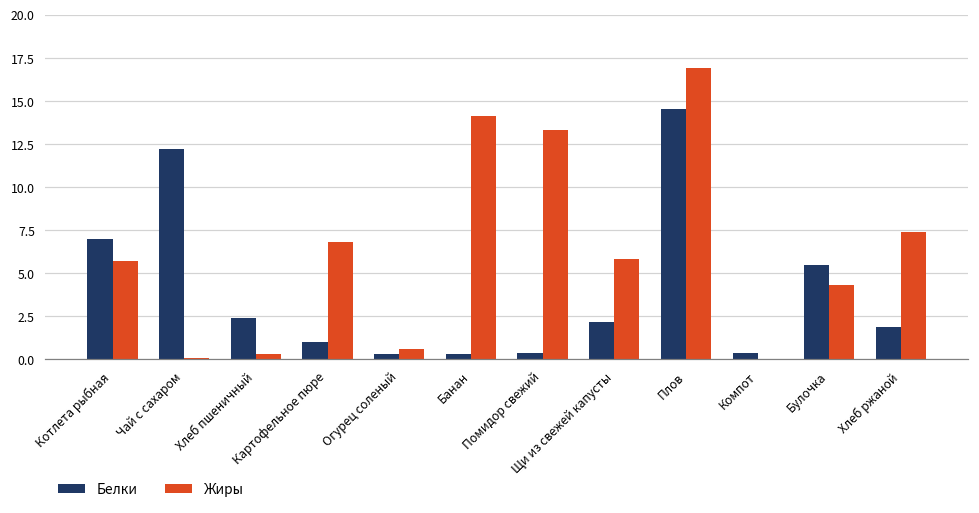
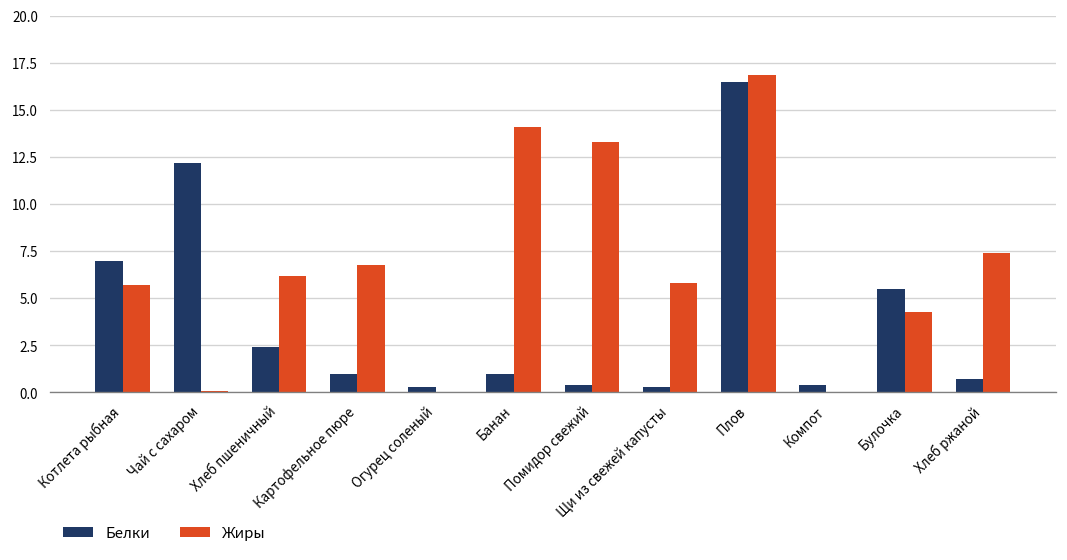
  {
    "Белки": {
      "Котлета рыбная": 7.0,
      "Чай с сахаром": 12.2,
      "Хлеб пшеничный": 2.4,
      "Картофельное пюре": 1.0,
      "Огурец соленый": 0.3,
-     "Банан": 0.3,
+     "Банан": 1.0,
      "Помидор свежий": 0.4,
-     "Щи из свежей капусты": 2.2,
-     "Плов": 14.5,
+     "Щи из свежей капусты": 0.3,
+     "Плов": 16.5,
      "Компот": 0.4,
      "Булочка": 5.5,
-     "Хлеб ржаной": 1.9
+     "Хлеб ржаной": 0.7
    },
    "Жиры": {
      "Котлета рыбная": 5.7,
-     "Хлеб пшеничный": 0.3,
+     "Хлеб пшеничный": 6.2,
      "Картофельное пюре": 6.8,
-     "Огурец соленый": 0.6,
+     "Огурец соленый": 0.0,
      "Банан": 14.1,
      "Помидор свежий": 13.3,
      "Щи из свежей капусты": 5.8,
      "Плов": 16.9,
      "Компот": 0.0,
      "Булочка": 4.3,
      "Хлеб ржаной": 7.4
    }
  }
